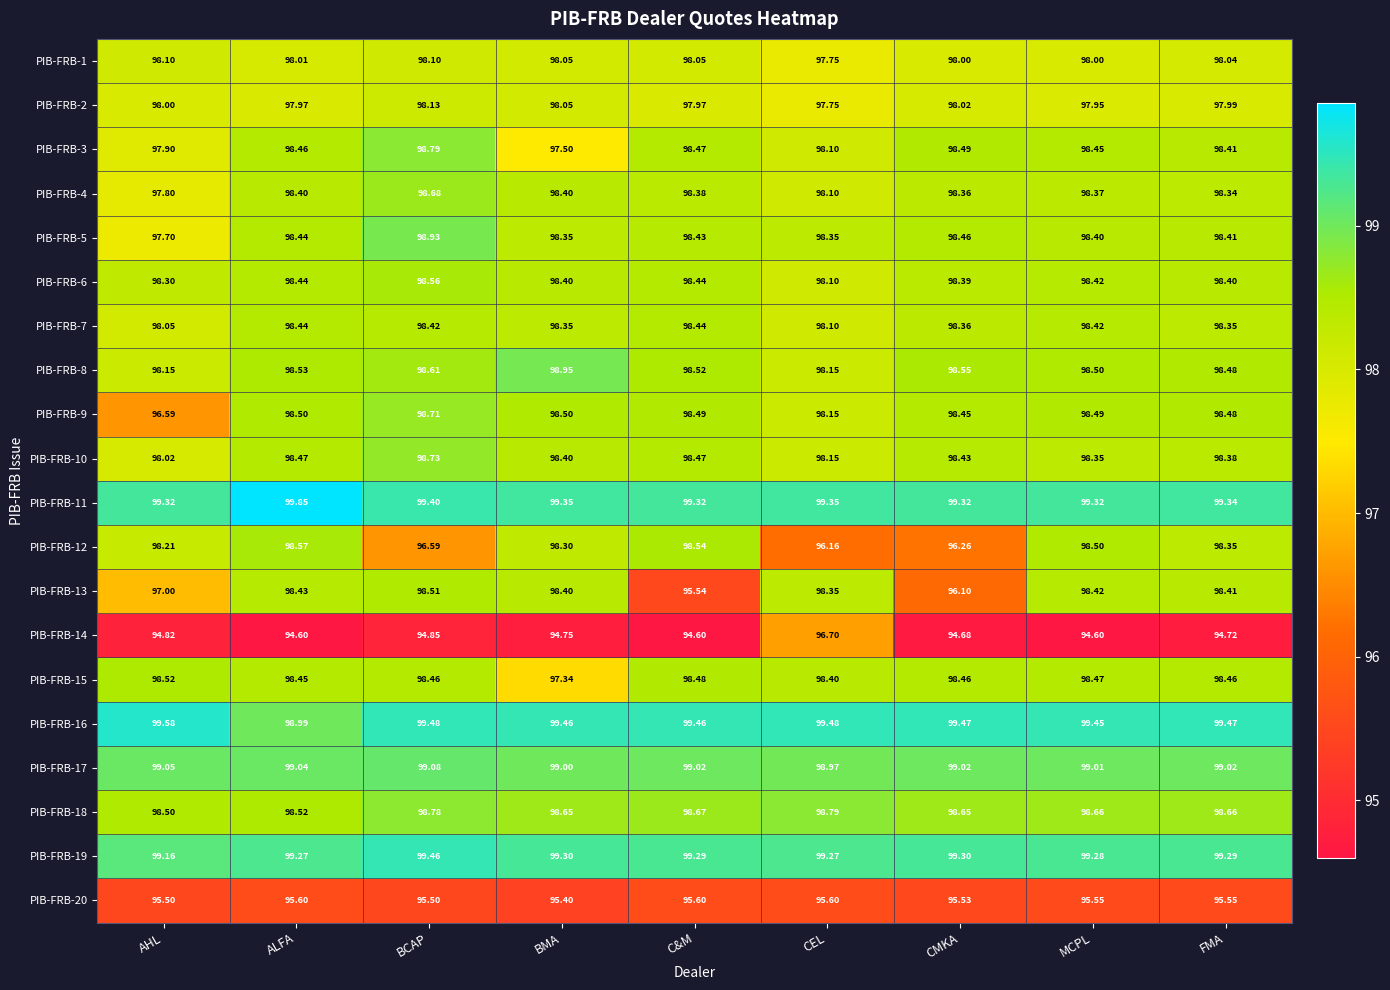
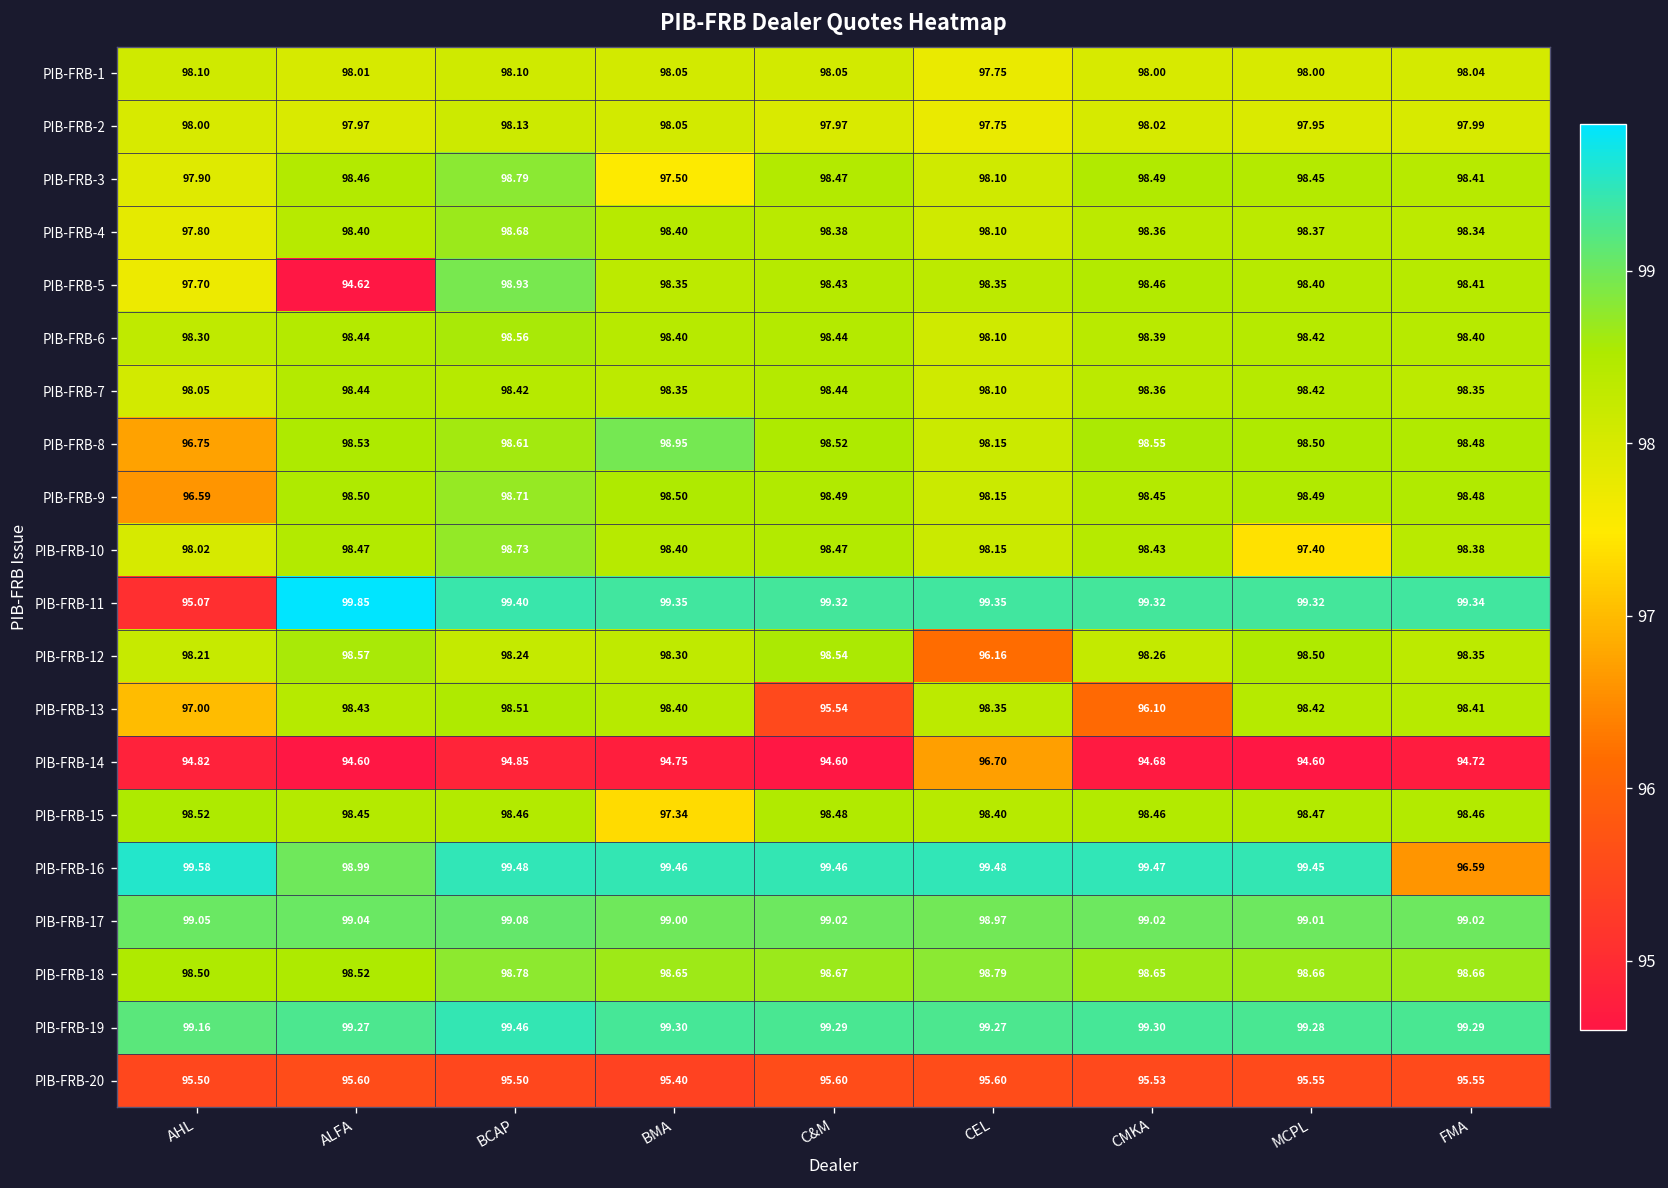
  {
    "PIB-FRB-1": {
      "AHL": 98.10,
      "ALFA": 98.01,
      "BCAP": 98.10,
      "BMA": 98.05,
      "C&M": 98.05,
      "CEL": 97.75,
      "CMKA": 98.00,
      "MCPL": 98.00,
      "FMA": 98.04
    },
    "PIB-FRB-2": {
      "AHL": 98.00,
      "ALFA": 97.97,
      "BCAP": 98.13,
      "BMA": 98.05,
      "C&M": 97.97,
      "CEL": 97.75,
      "CMKA": 98.02,
      "MCPL": 97.95,
      "FMA": 97.99
    },
    "PIB-FRB-3": {
      "AHL": 97.90,
      "ALFA": 98.46,
      "BCAP": 98.79,
      "BMA": 97.50,
      "C&M": 98.47,
      "CEL": 98.10,
      "CMKA": 98.49,
      "MCPL": 98.45,
      "FMA": 98.41
    },
    "PIB-FRB-4": {
      "AHL": 97.80,
      "ALFA": 98.40,
      "BCAP": 98.68,
      "BMA": 98.40,
      "C&M": 98.38,
      "CEL": 98.10,
      "CMKA": 98.36,
      "MCPL": 98.37,
      "FMA": 98.34
    },
    "PIB-FRB-5": {
      "AHL": 97.70,
-     "ALFA": 98.44,
+     "ALFA": 94.62,
      "BCAP": 98.93,
      "BMA": 98.35,
      "C&M": 98.43,
      "CEL": 98.35,
      "CMKA": 98.46,
      "MCPL": 98.40,
      "FMA": 98.41
    },
    "PIB-FRB-6": {
      "AHL": 98.30,
      "ALFA": 98.44,
      "BCAP": 98.56,
      "BMA": 98.40,
      "C&M": 98.44,
      "CEL": 98.10,
      "CMKA": 98.39,
      "MCPL": 98.42,
      "FMA": 98.40
    },
    "PIB-FRB-7": {
      "AHL": 98.05,
      "ALFA": 98.44,
      "BCAP": 98.42,
      "BMA": 98.35,
      "C&M": 98.44,
      "CEL": 98.10,
      "CMKA": 98.36,
      "MCPL": 98.42,
      "FMA": 98.35
    },
    "PIB-FRB-8": {
-     "AHL": 98.15,
+     "AHL": 96.75,
      "ALFA": 98.53,
      "BCAP": 98.61,
      "BMA": 98.95,
      "C&M": 98.52,
      "CEL": 98.15,
      "CMKA": 98.55,
      "MCPL": 98.50,
      "FMA": 98.48
    },
    "PIB-FRB-9": {
      "AHL": 96.59,
      "ALFA": 98.50,
      "BCAP": 98.71,
      "BMA": 98.50,
      "C&M": 98.49,
      "CEL": 98.15,
      "CMKA": 98.45,
      "MCPL": 98.49,
      "FMA": 98.48
    },
    "PIB-FRB-10": {
      "AHL": 98.02,
      "ALFA": 98.47,
      "BCAP": 98.73,
      "BMA": 98.40,
      "C&M": 98.47,
      "CEL": 98.15,
      "CMKA": 98.43,
-     "MCPL": 98.35,
+     "MCPL": 97.40,
      "FMA": 98.38
    },
    "PIB-FRB-11": {
-     "AHL": 99.32,
+     "AHL": 95.07,
      "ALFA": 99.85,
      "BCAP": 99.40,
      "BMA": 99.35,
      "C&M": 99.32,
      "CEL": 99.35,
      "CMKA": 99.32,
      "MCPL": 99.32,
      "FMA": 99.34
    },
    "PIB-FRB-12": {
      "AHL": 98.21,
      "ALFA": 98.57,
-     "BCAP": 96.59,
+     "BCAP": 98.24,
      "BMA": 98.30,
      "C&M": 98.54,
      "CEL": 96.16,
-     "CMKA": 96.26,
+     "CMKA": 98.26,
      "MCPL": 98.50,
      "FMA": 98.35
    },
    "PIB-FRB-13": {
      "AHL": 97.00,
      "ALFA": 98.43,
      "BCAP": 98.51,
      "BMA": 98.40,
      "C&M": 95.54,
      "CEL": 98.35,
      "CMKA": 96.10,
      "MCPL": 98.42,
      "FMA": 98.41
    },
    "PIB-FRB-14": {
      "AHL": 94.82,
      "ALFA": 94.60,
      "BCAP": 94.85,
      "BMA": 94.75,
      "C&M": 94.60,
      "CEL": 96.70,
      "CMKA": 94.68,
      "MCPL": 94.60,
      "FMA": 94.72
    },
    "PIB-FRB-15": {
      "AHL": 98.52,
      "ALFA": 98.45,
      "BCAP": 98.46,
      "BMA": 97.34,
      "C&M": 98.48,
      "CEL": 98.40,
      "CMKA": 98.46,
      "MCPL": 98.47,
      "FMA": 98.46
    },
    "PIB-FRB-16": {
      "AHL": 99.58,
      "ALFA": 98.99,
      "BCAP": 99.48,
      "BMA": 99.46,
      "C&M": 99.46,
      "CEL": 99.48,
      "CMKA": 99.47,
      "MCPL": 99.45,
-     "FMA": 99.47
+     "FMA": 96.59
    },
    "PIB-FRB-17": {
      "AHL": 99.05,
      "ALFA": 99.04,
      "BCAP": 99.08,
      "BMA": 99.00,
      "C&M": 99.02,
      "CEL": 98.97,
      "CMKA": 99.02,
      "MCPL": 99.01,
      "FMA": 99.02
    },
    "PIB-FRB-18": {
      "AHL": 98.50,
      "ALFA": 98.52,
      "BCAP": 98.78,
      "BMA": 98.65,
      "C&M": 98.67,
      "CEL": 98.79,
      "CMKA": 98.65,
      "MCPL": 98.66,
      "FMA": 98.66
    },
    "PIB-FRB-19": {
      "AHL": 99.16,
      "ALFA": 99.27,
      "BCAP": 99.46,
      "BMA": 99.30,
      "C&M": 99.29,
      "CEL": 99.27,
      "CMKA": 99.30,
      "MCPL": 99.28,
      "FMA": 99.29
    },
    "PIB-FRB-20": {
      "AHL": 95.50,
      "ALFA": 95.60,
      "BCAP": 95.50,
      "BMA": 95.40,
      "C&M": 95.60,
      "CEL": 95.60,
      "CMKA": 95.53,
      "MCPL": 95.55,
      "FMA": 95.55
    }
  }
